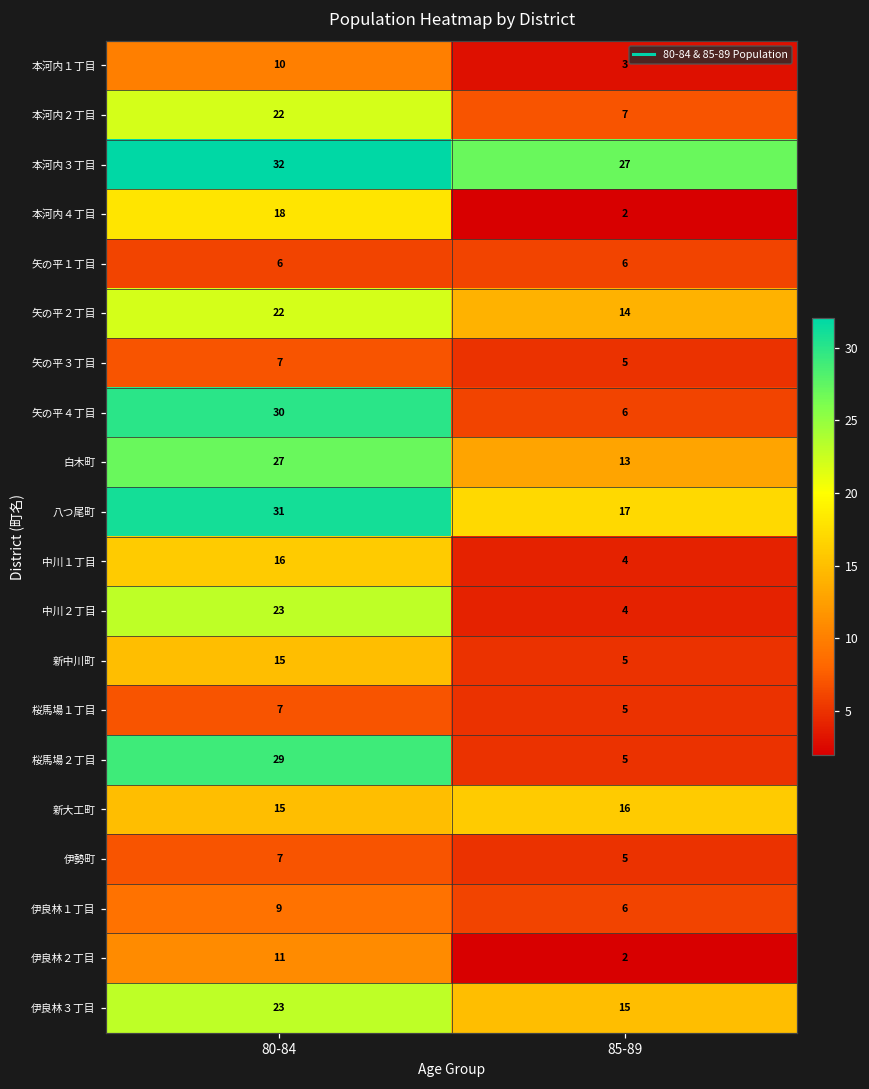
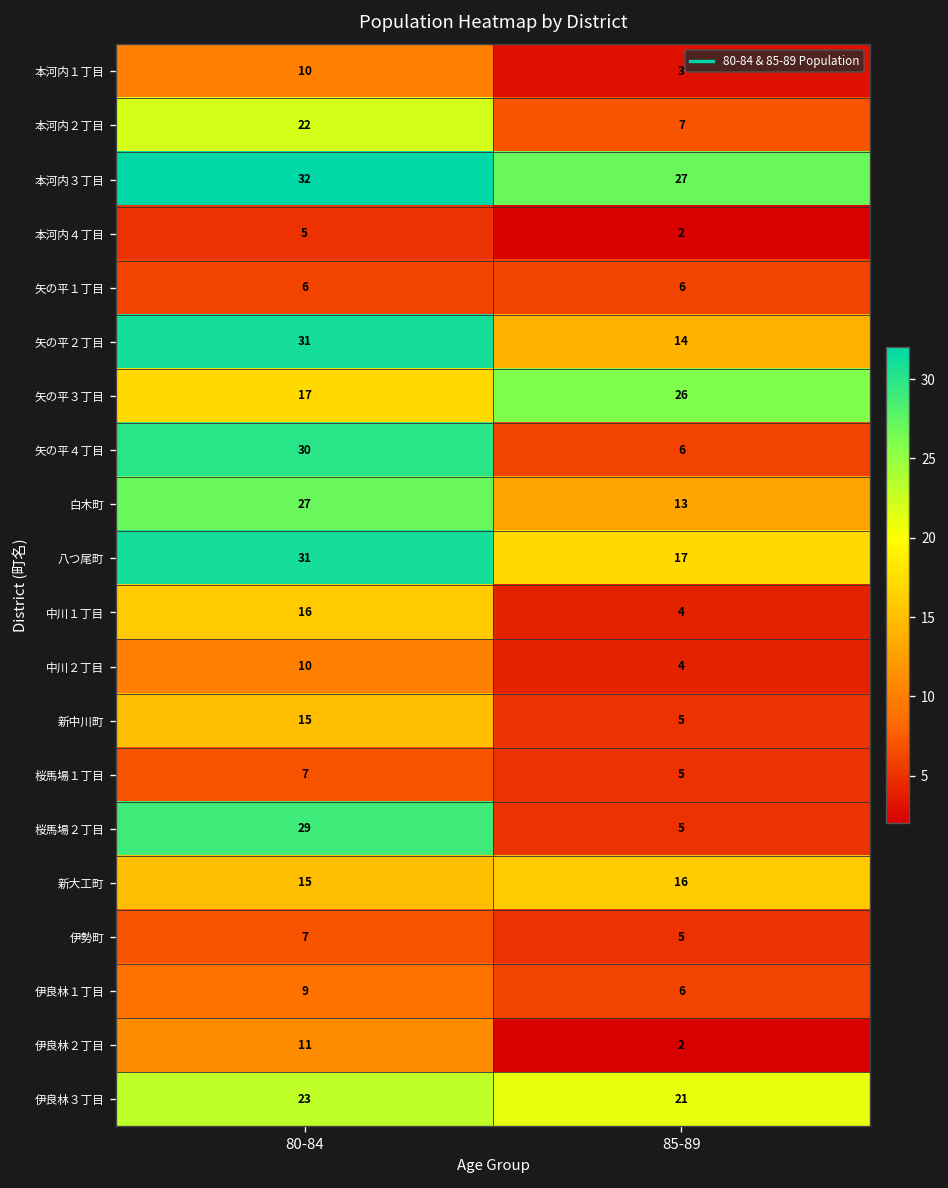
  {
    "本河内１丁目": {
      "80-84": 10,
      "85-89": 3
    },
    "本河内２丁目": {
      "80-84": 22,
      "85-89": 7
    },
    "本河内３丁目": {
      "80-84": 32,
      "85-89": 27
    },
    "本河内４丁目": {
-     "80-84": 18,
+     "80-84": 5,
      "85-89": 2
    },
    "矢の平１丁目": {
      "80-84": 6,
      "85-89": 6
    },
    "矢の平２丁目": {
-     "80-84": 22,
+     "80-84": 31,
      "85-89": 14
    },
    "矢の平３丁目": {
-     "80-84": 7,
-     "85-89": 5
+     "80-84": 17,
+     "85-89": 26
    },
    "矢の平４丁目": {
      "80-84": 30,
      "85-89": 6
    },
    "白木町": {
      "80-84": 27,
      "85-89": 13
    },
    "八つ尾町": {
      "80-84": 31,
      "85-89": 17
    },
    "中川１丁目": {
      "80-84": 16,
      "85-89": 4
    },
    "中川２丁目": {
-     "80-84": 23,
+     "80-84": 10,
      "85-89": 4
    },
    "新中川町": {
      "80-84": 15,
      "85-89": 5
    },
    "桜馬場１丁目": {
      "80-84": 7,
      "85-89": 5
    },
    "桜馬場２丁目": {
      "80-84": 29,
      "85-89": 5
    },
    "新大工町": {
      "80-84": 15,
      "85-89": 16
    },
    "伊勢町": {
      "80-84": 7,
      "85-89": 5
    },
    "伊良林１丁目": {
      "80-84": 9,
      "85-89": 6
    },
    "伊良林２丁目": {
      "80-84": 11,
      "85-89": 2
    },
    "伊良林３丁目": {
      "80-84": 23,
-     "85-89": 15
+     "85-89": 21
    }
  }
